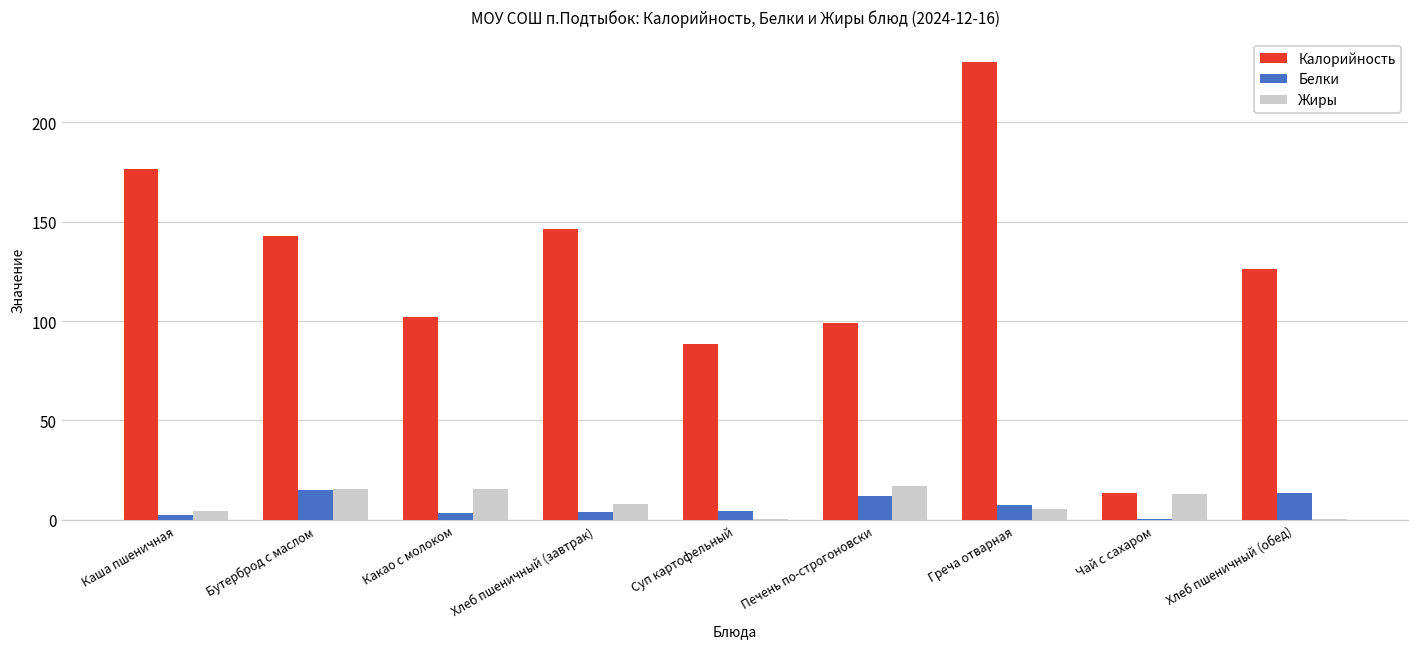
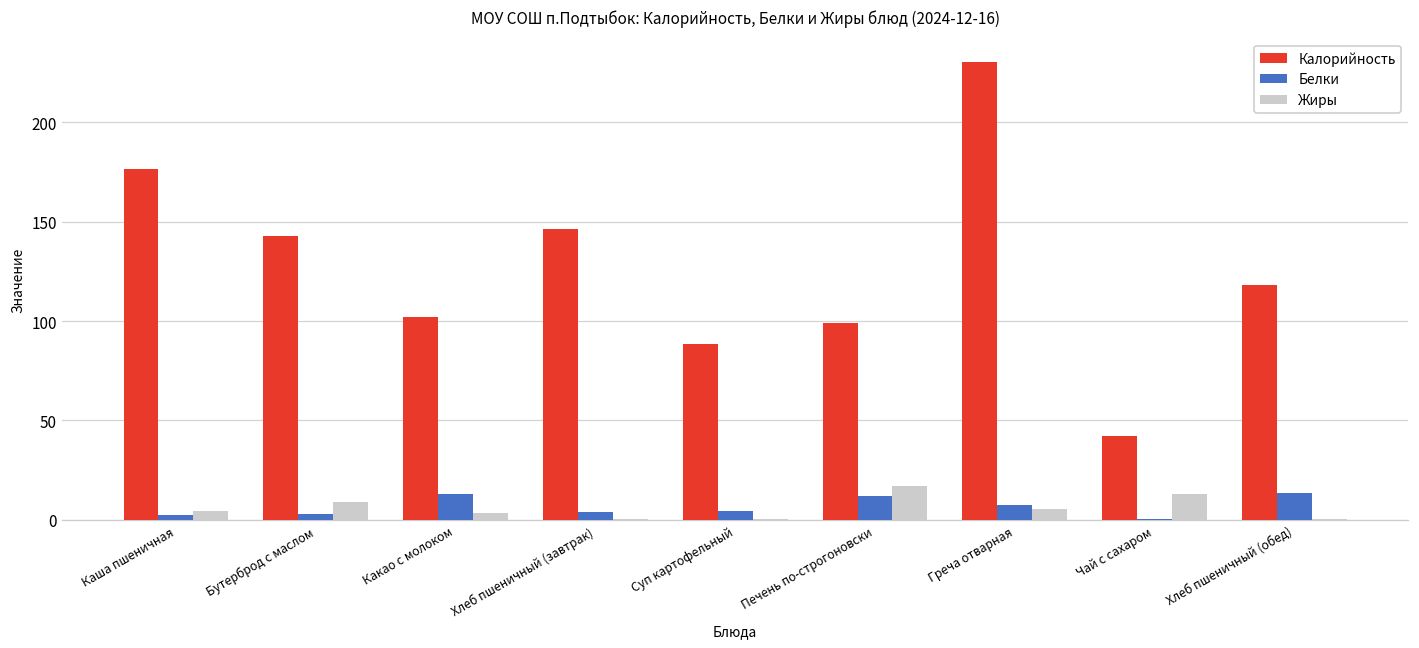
  {
    "Калорийность": {
      "Каша пшеничная": 176,
      "Бутерброд с маслом": 143,
      "Какао с молоком": 102,
      "Хлеб пшеничный (завтрак)": 146,
      "Суп картофельный": 89,
      "Печень по-строгоновски": 99,
      "Греча отварная": 231,
-     "Чай с сахаром": 14,
-     "Хлеб пшеничный (обед)": 126
+     "Чай с сахаром": 42,
+     "Хлеб пшеничный (обед)": 118
    },
    "Белки": {
      "Каша пшеничная": 3,
-     "Бутерброд с маслом": 15,
-     "Какао с молоком": 4,
+     "Бутерброд с маслом": 3,
+     "Какао с молоком": 13,
      "Хлеб пшеничный (завтрак)": 4,
      "Суп картофельный": 4,
      "Печень по-строгоновски": 12,
      "Греча отварная": 7,
      "Хлеб пшеничный (обед)": 14
    },
    "Жиры": {
      "Каша пшеничная": 4,
-     "Бутерброд с маслом": 16,
-     "Какао с молоком": 15,
-     "Хлеб пшеничный (завтрак)": 8,
+     "Бутерброд с маслом": 9,
+     "Какао с молоком": 4,
+     "Хлеб пшеничный (завтрак)": 0,
      "Печень по-строгоновски": 17,
      "Греча отварная": 6,
      "Чай с сахаром": 13
    }
  }
